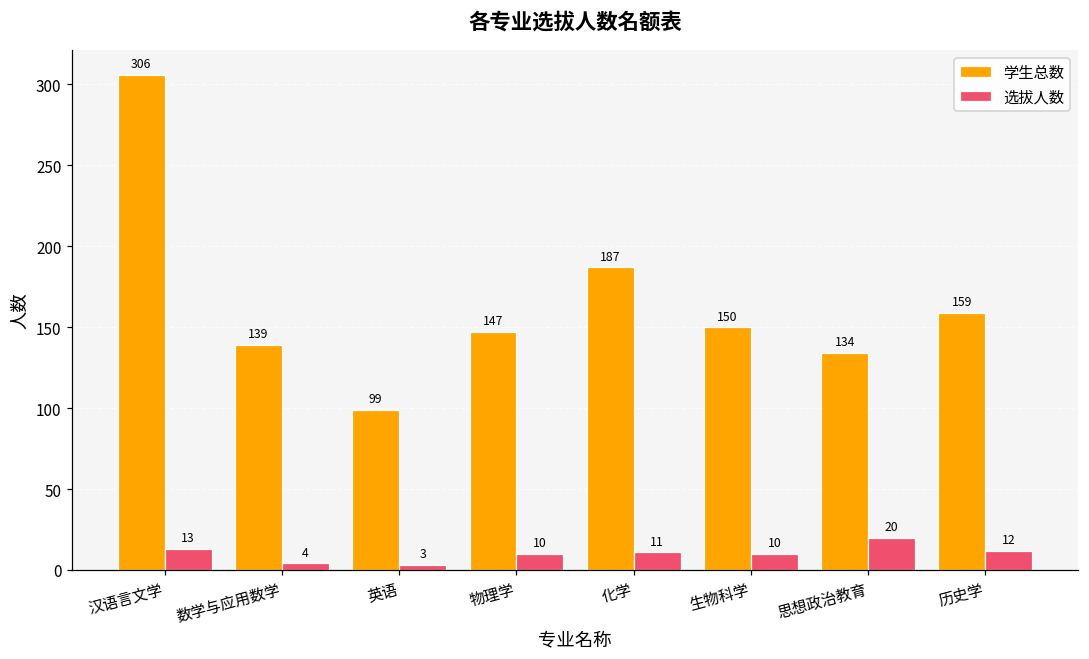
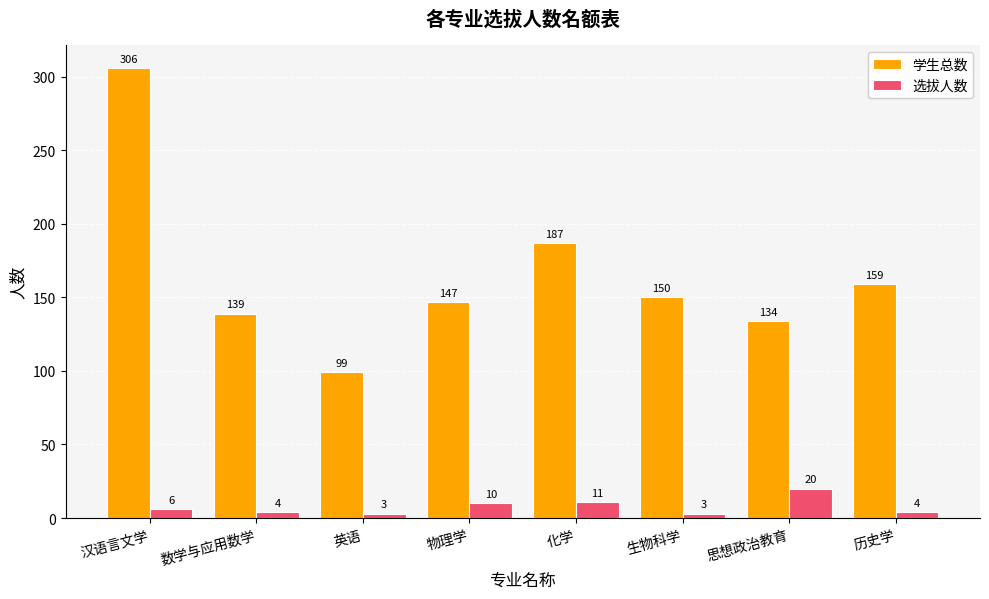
  {
    "学生总数": {
      "汉语言文学": 306,
      "数学与应用数学": 139,
      "英语": 99,
      "物理学": 147,
      "化学": 187,
      "生物科学": 150,
      "思想政治教育": 134,
      "历史学": 159
    },
    "选拔人数": {
-     "汉语言文学": 13,
+     "汉语言文学": 6,
      "数学与应用数学": 4,
      "英语": 3,
      "物理学": 10,
      "化学": 11,
-     "生物科学": 10,
+     "生物科学": 3,
      "思想政治教育": 20,
-     "历史学": 12
+     "历史学": 4
    }
  }
